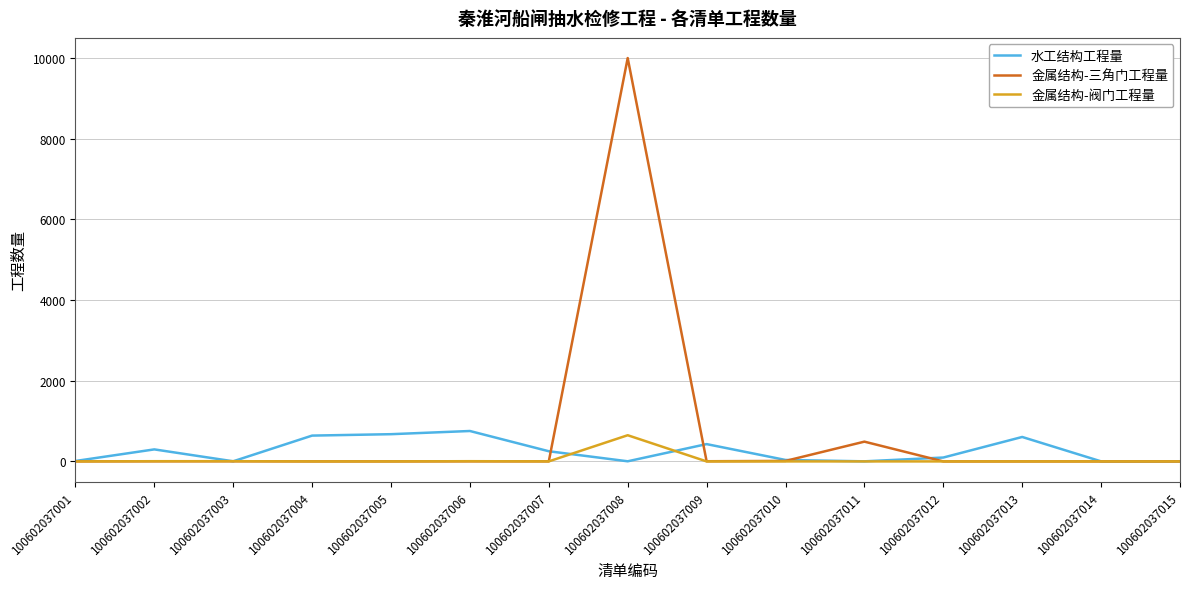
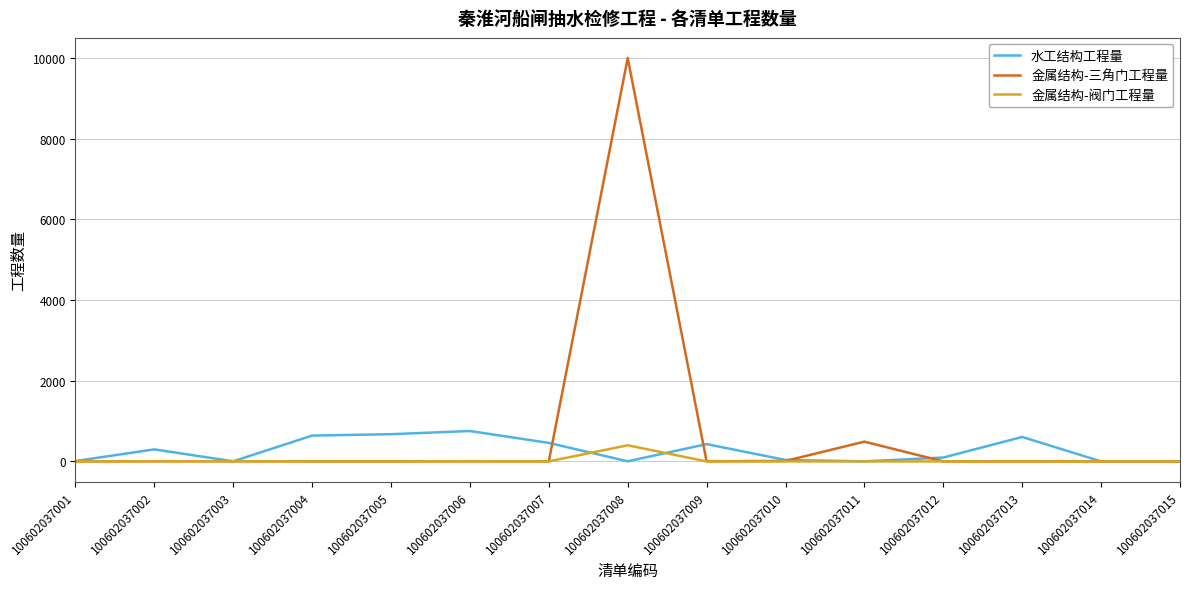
  {
    "水工结构工程量": {
      "100602037002": 300,
      "100602037004": 600,
      "100602037005": 700,
      "100602037006": 800,
-     "100602037007": 300,
+     "100602037007": 500,
      "100602037008": 0,
      "100602037009": 400,
      "100602037012": 100,
      "100602037013": 600
    },
    "金属结构-三角门工程量": {
      "100602037008": 10000,
      "100602037011": 500
    },
    "金属结构-阀门工程量": {
-     "100602037008": 600
+     "100602037008": 400
    }
  }
